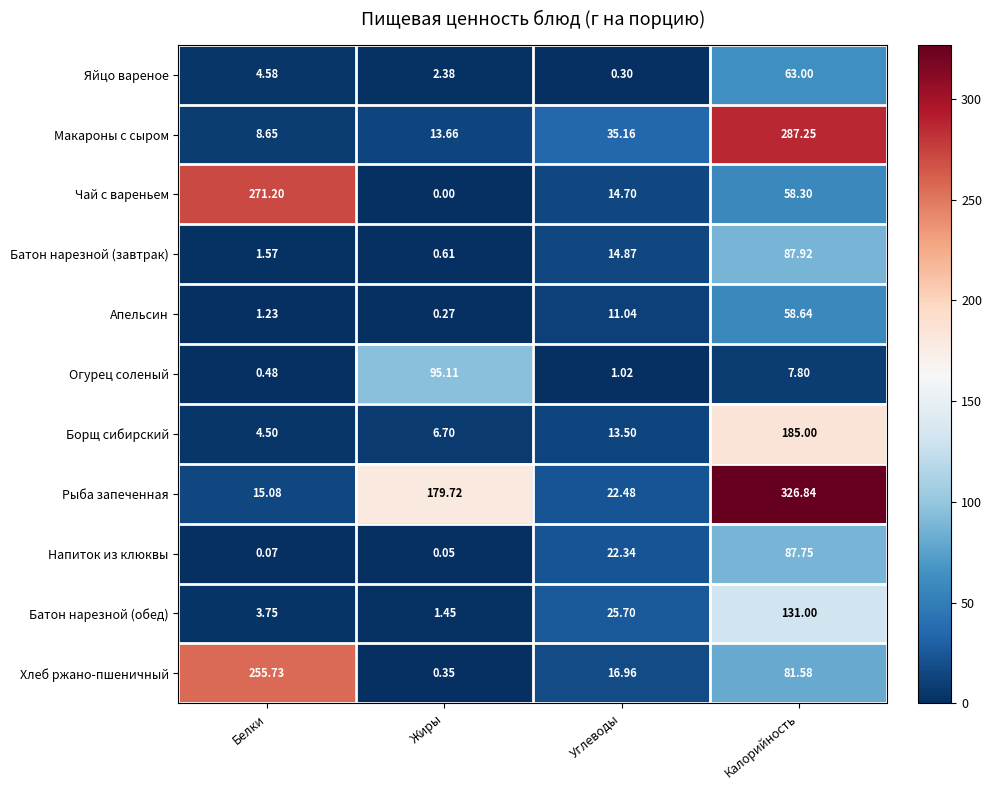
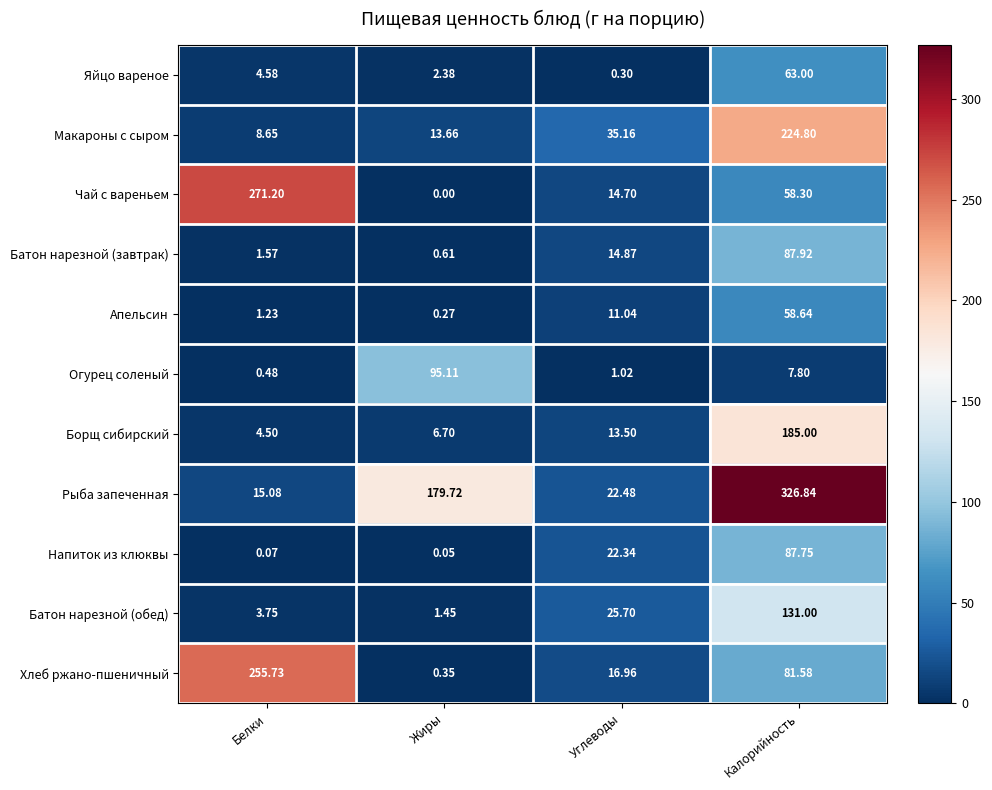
  {
    "Яйцо вареное": {
      "Белки": 4.58,
      "Жиры": 2.38,
      "Углеводы": 0.30,
      "Калорийность": 63.00
    },
    "Макароны с сыром": {
      "Белки": 8.65,
      "Жиры": 13.66,
      "Углеводы": 35.16,
-     "Калорийность": 287.25
+     "Калорийность": 224.80
    },
    "Чай с вареньем": {
      "Белки": 271.20,
      "Жиры": 0.00,
      "Углеводы": 14.70,
      "Калорийность": 58.30
    },
    "Батон нарезной (завтрак)": {
      "Белки": 1.57,
      "Жиры": 0.61,
      "Углеводы": 14.87,
      "Калорийность": 87.92
    },
    "Апельсин": {
      "Белки": 1.23,
      "Жиры": 0.27,
      "Углеводы": 11.04,
      "Калорийность": 58.64
    },
    "Огурец соленый": {
      "Белки": 0.48,
      "Жиры": 95.11,
      "Углеводы": 1.02,
      "Калорийность": 7.80
    },
    "Борщ сибирский": {
      "Белки": 4.50,
      "Жиры": 6.70,
      "Углеводы": 13.50,
      "Калорийность": 185.00
    },
    "Рыба запеченная": {
      "Белки": 15.08,
      "Жиры": 179.72,
      "Углеводы": 22.48,
      "Калорийность": 326.84
    },
    "Напиток из клюквы": {
      "Белки": 0.07,
      "Жиры": 0.05,
      "Углеводы": 22.34,
      "Калорийность": 87.75
    },
    "Батон нарезной (обед)": {
      "Белки": 3.75,
      "Жиры": 1.45,
      "Углеводы": 25.70,
      "Калорийность": 131.00
    },
    "Хлеб ржано-пшеничный": {
      "Белки": 255.73,
      "Жиры": 0.35,
      "Углеводы": 16.96,
      "Калорийность": 81.58
    }
  }
